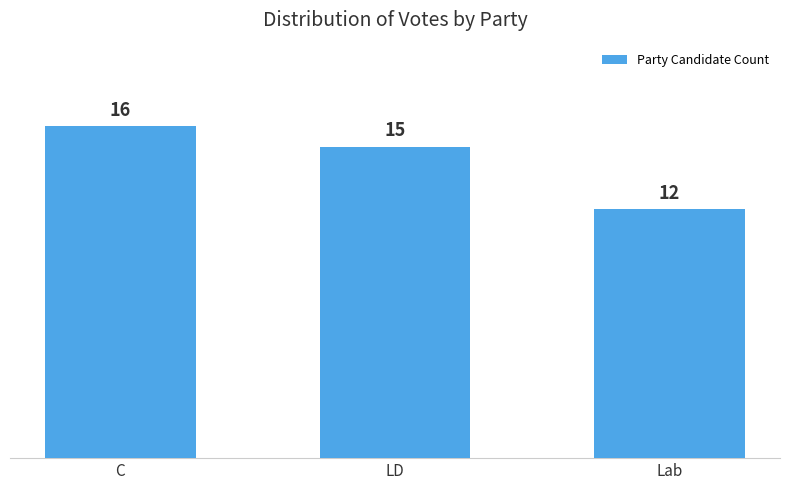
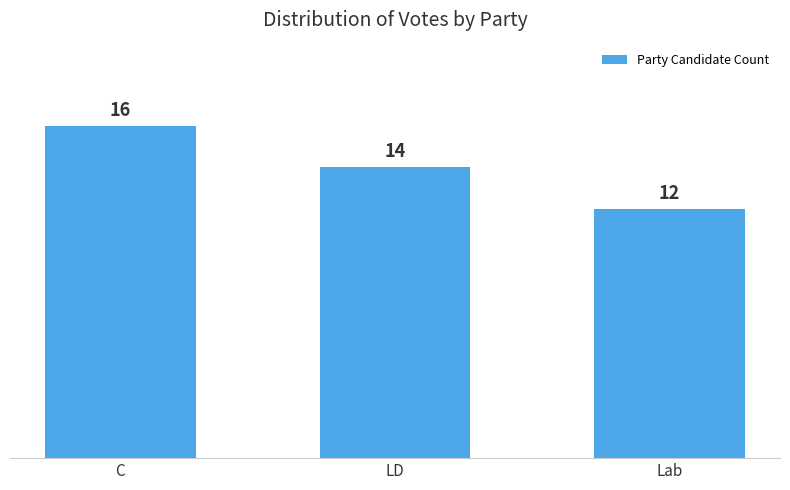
  {
    "C": 16,
-   "LD": 15,
+   "LD": 14,
    "Lab": 12
  }
